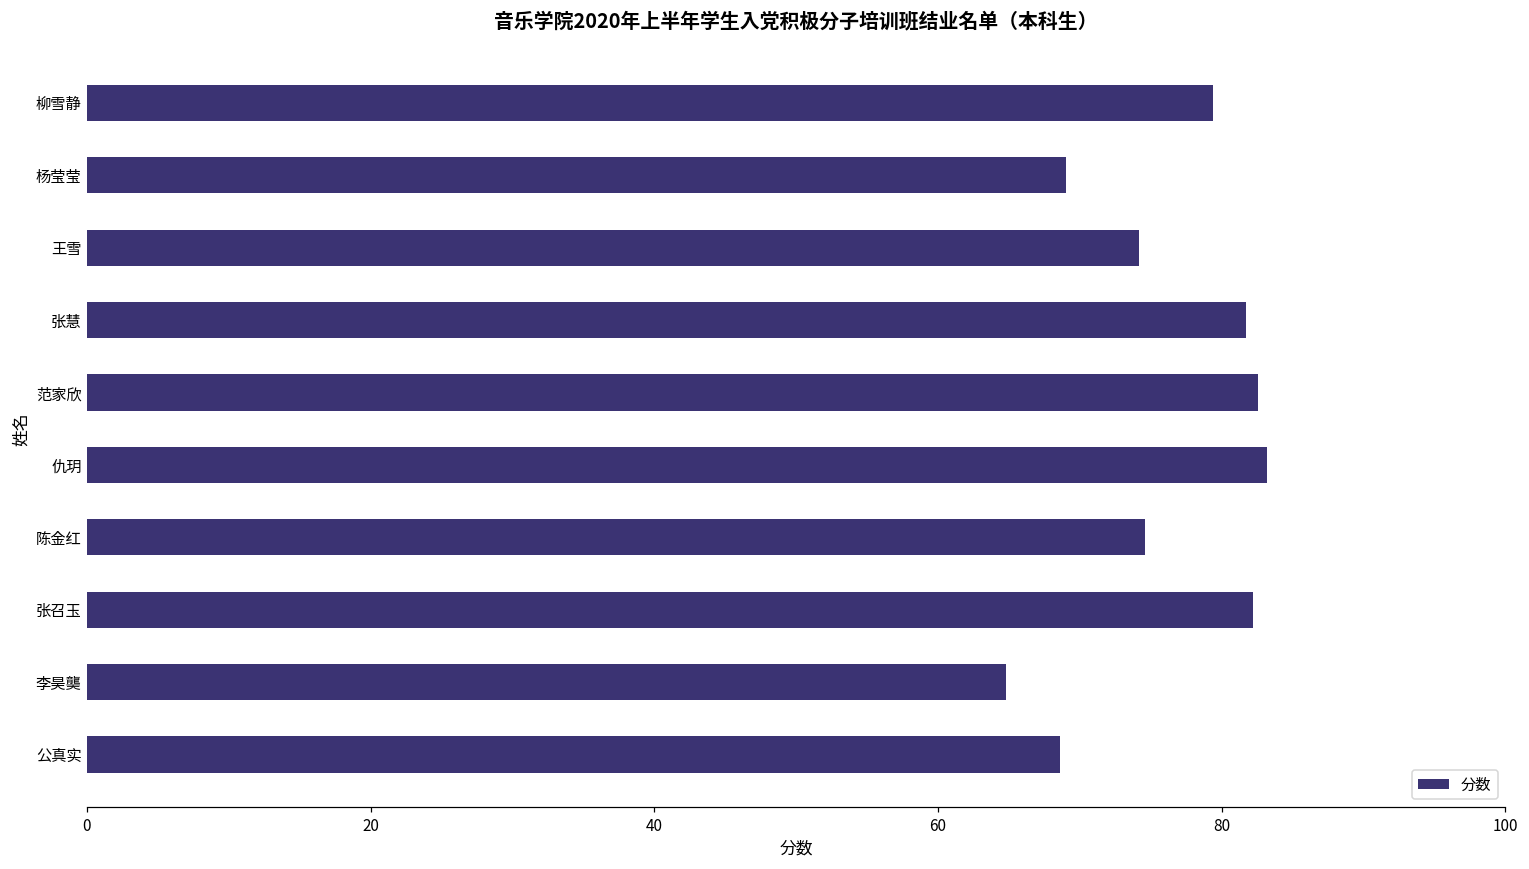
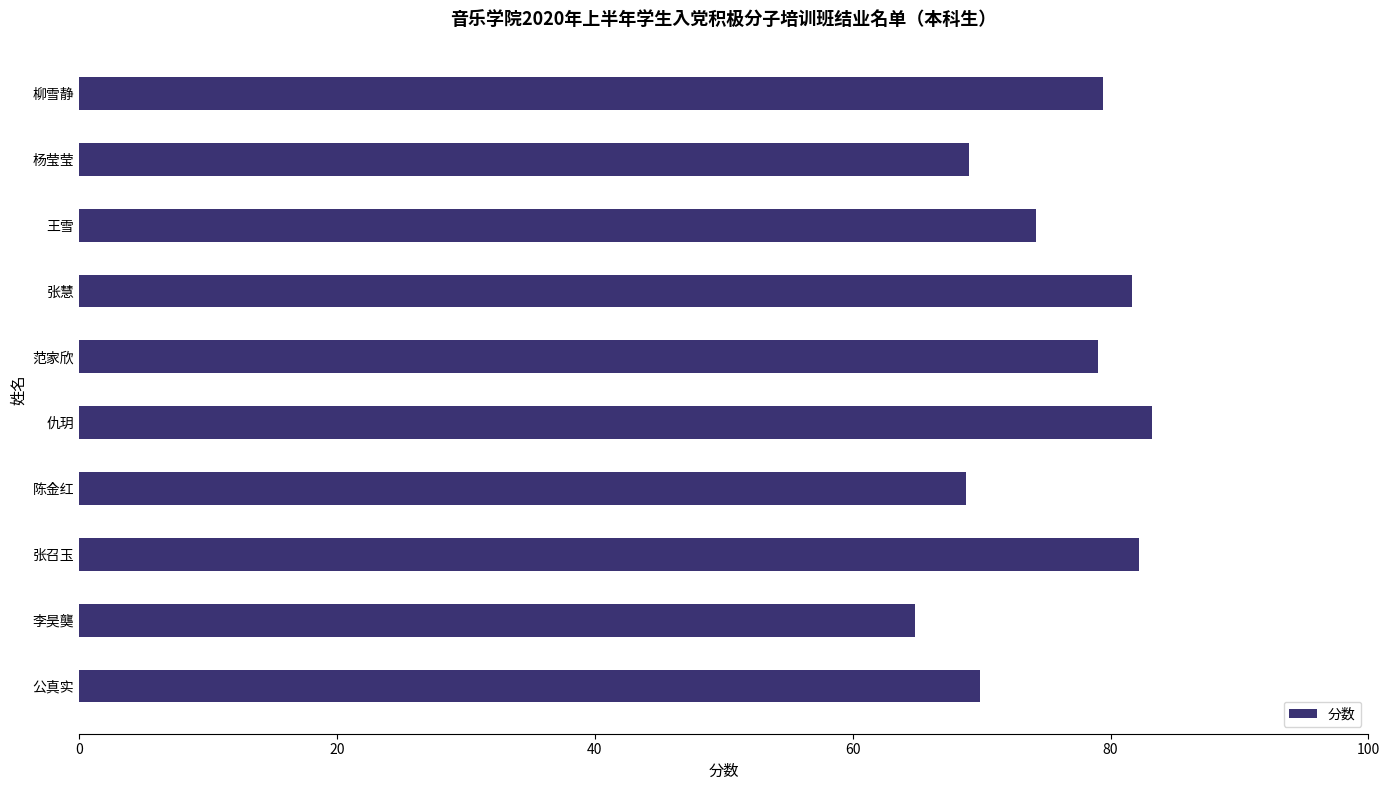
  {
    "柳雪静": 79.4,
    "杨莹莹": 69.0,
    "王雪": 74.2,
    "张慧": 81.7,
-   "范家欣": 82.6,
+   "范家欣": 79.0,
    "仇玥": 83.2,
-   "陈金红": 74.6,
+   "陈金红": 68.8,
    "张召玉": 82.2,
    "李昊龑": 64.8,
-   "公真实": 68.6
+   "公真实": 69.9
  }
